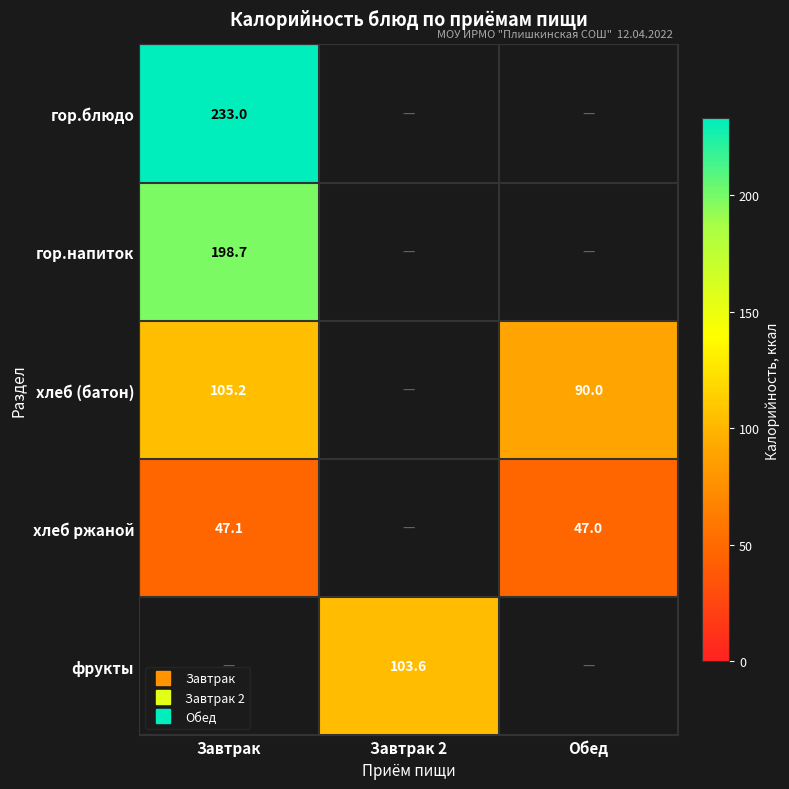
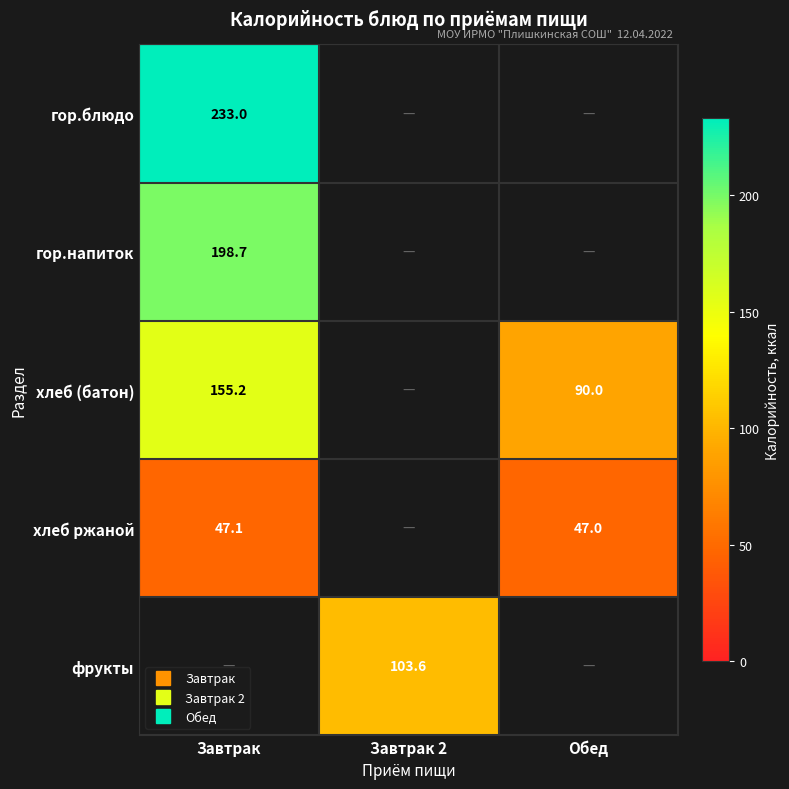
  {
    "гор.блюдо": {
      "Завтрак": 233.0
    },
    "гор.напиток": {
      "Завтрак": 198.7
    },
    "хлеб (батон)": {
-     "Завтрак": 105.2,
+     "Завтрак": 155.2,
      "Обед": 90.0
    },
    "хлеб ржаной": {
      "Завтрак": 47.1,
      "Обед": 47.0
    },
    "фрукты": {
      "Завтрак 2": 103.6
    }
  }
